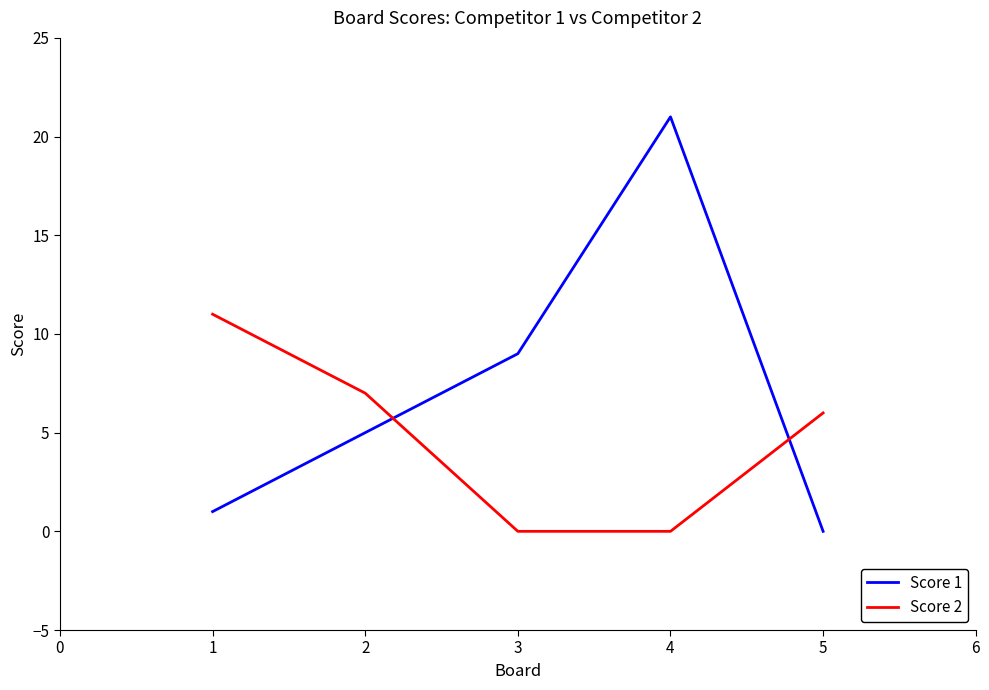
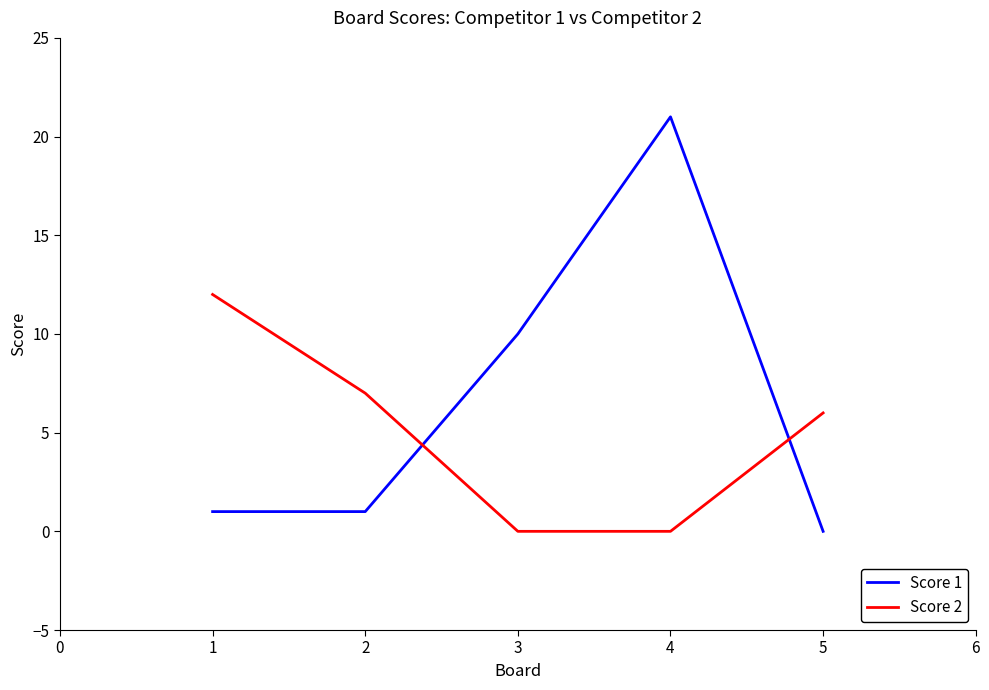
  {
    "Score 1": {
      "1": 1,
-     "2": 5,
-     "3": 9,
+     "2": 1,
+     "3": 10,
      "4": 21,
      "5": 0
    },
    "Score 2": {
-     "1": 11,
+     "1": 12,
      "2": 7,
      "3": 0,
      "4": 0,
      "5": 6
    }
  }
